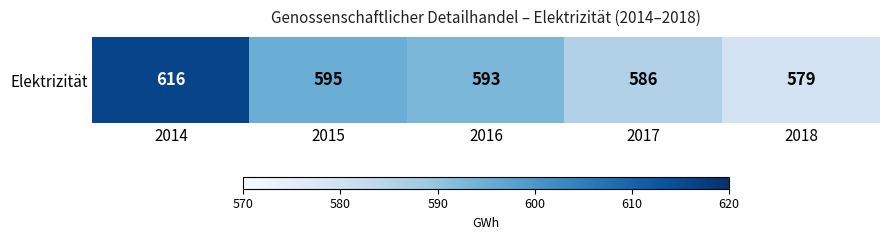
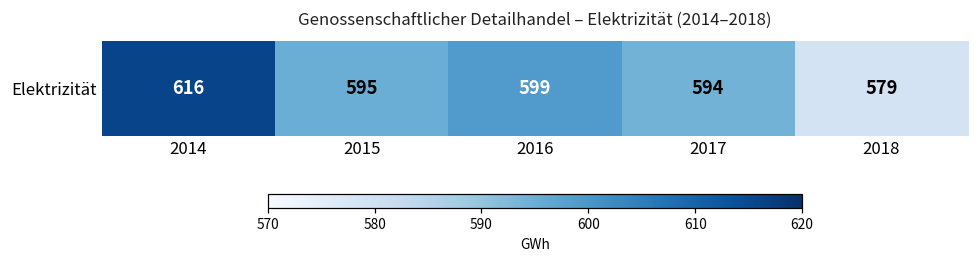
  {
    "Elektrizität": {
      "2014": 616,
      "2015": 595,
-     "2016": 593,
-     "2017": 586,
+     "2016": 599,
+     "2017": 594,
      "2018": 579
    }
  }
